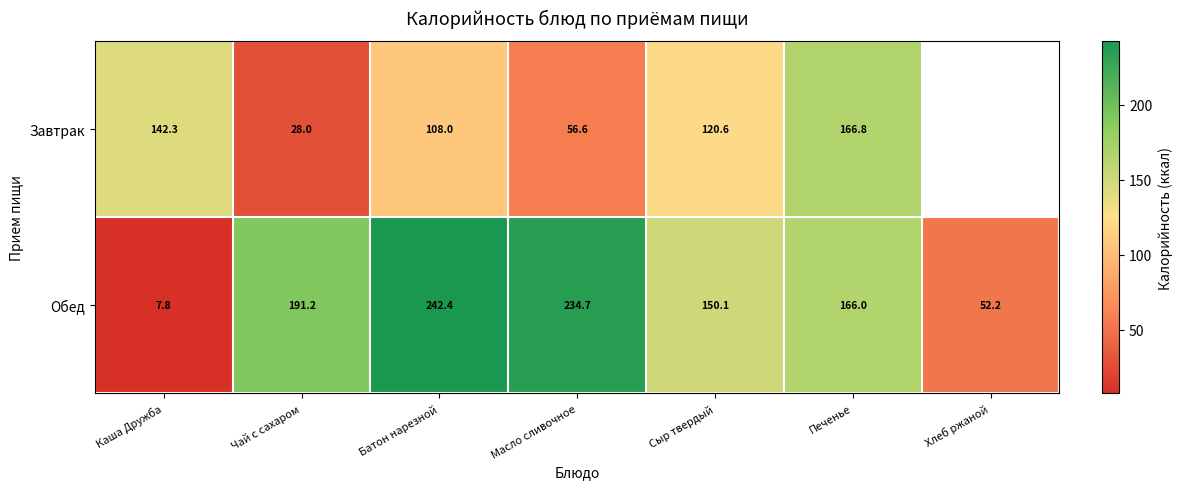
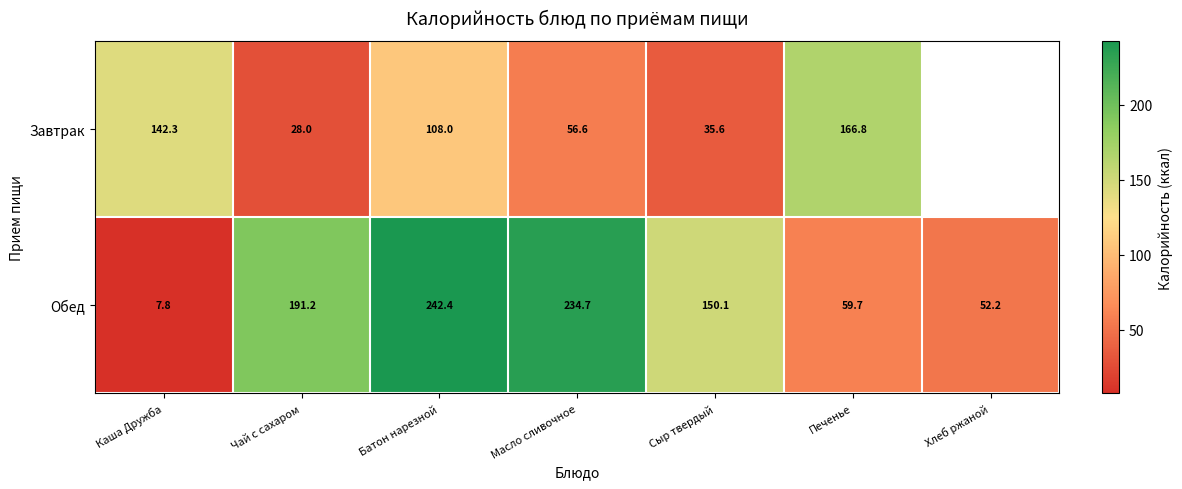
  {
    "Завтрак": {
      "Каша Дружба": 142.3,
      "Чай с сахаром": 28.0,
      "Батон нарезной": 108.0,
      "Масло сливочное": 56.6,
-     "Сыр твердый": 120.6,
+     "Сыр твердый": 35.6,
      "Печенье": 166.8
    },
    "Обед": {
      "Каша Дружба": 7.8,
      "Чай с сахаром": 191.2,
      "Батон нарезной": 242.4,
      "Масло сливочное": 234.7,
      "Сыр твердый": 150.1,
-     "Печенье": 166.0,
+     "Печенье": 59.7,
      "Хлеб ржаной": 52.2
    }
  }
